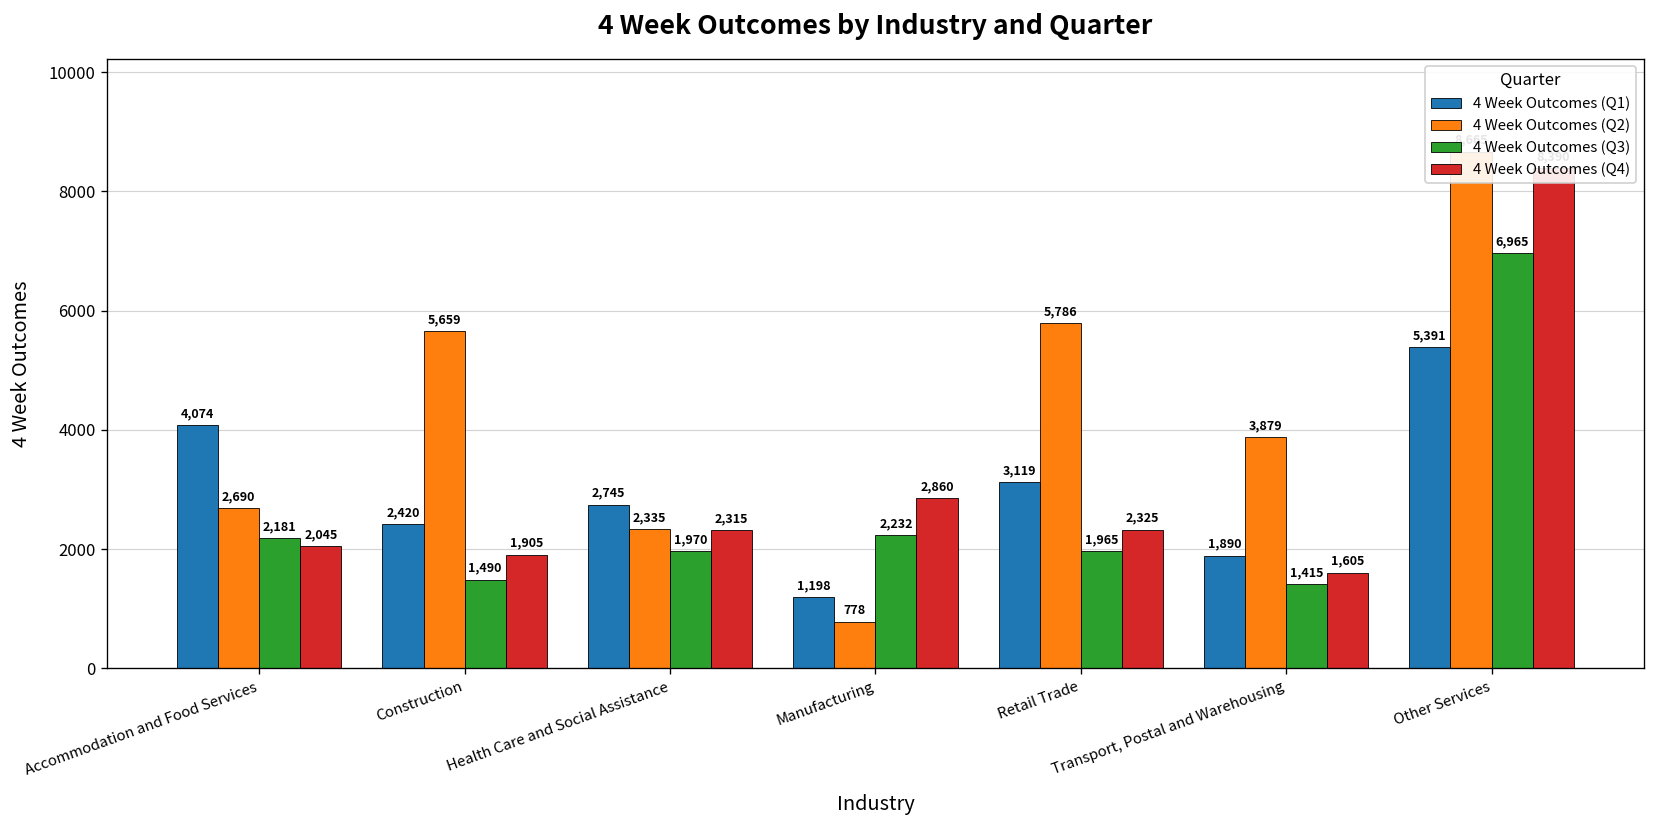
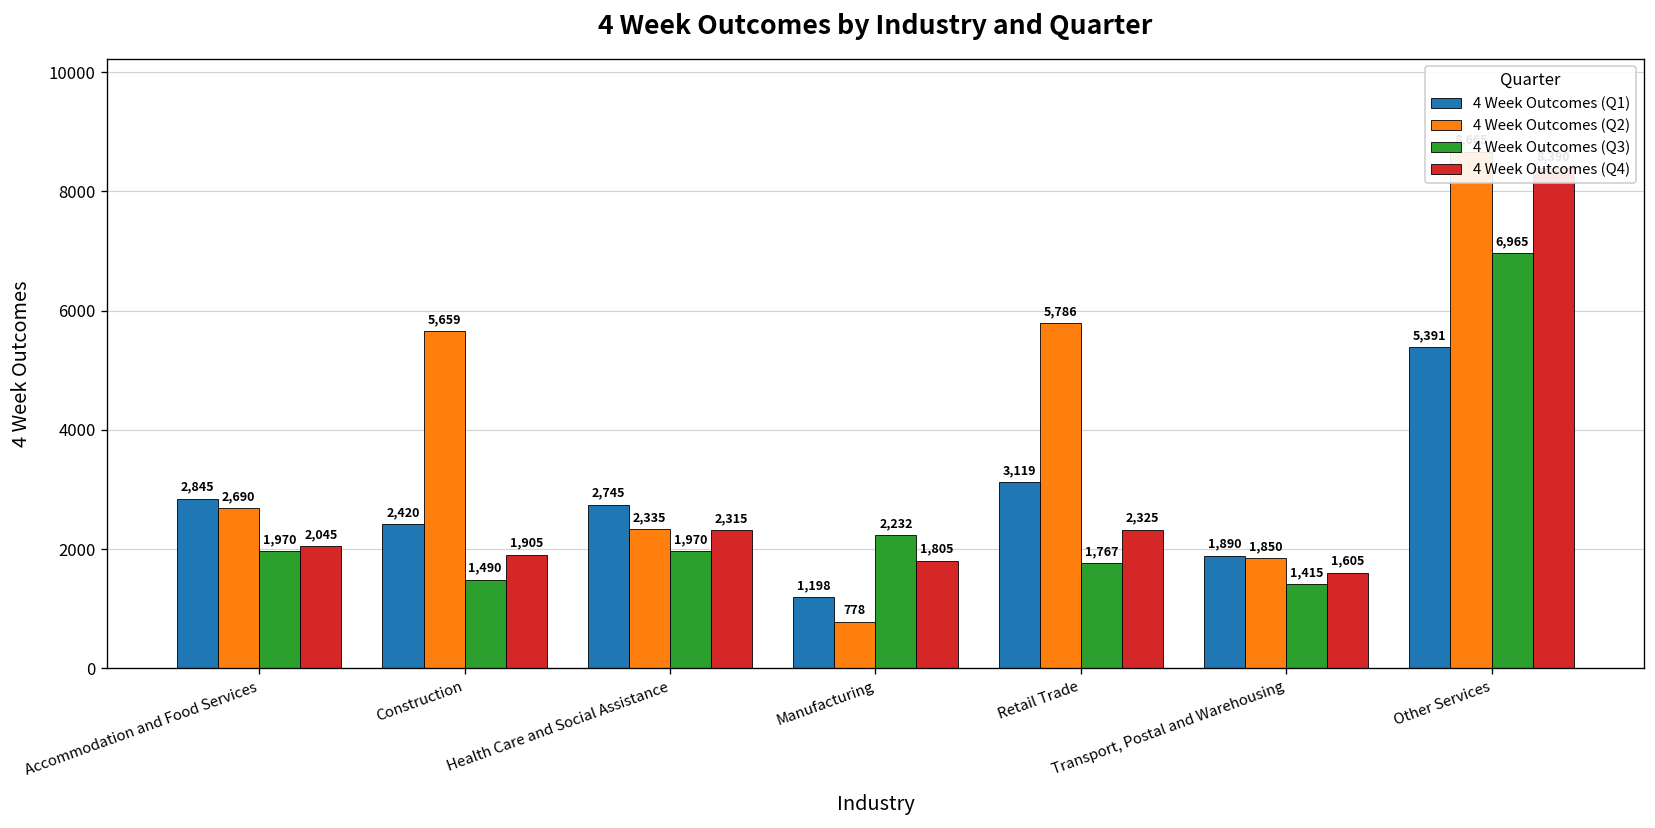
  {
    "4 Week Outcomes (Q1)": {
-     "Accommodation and Food Services": "4,074",
+     "Accommodation and Food Services": "2,845",
      "Construction": "2,420",
      "Health Care and Social Assistance": "2,745",
      "Manufacturing": "1,198",
      "Retail Trade": "3,119",
      "Transport, Postal and Warehousing": "1,890",
      "Other Services": "5,391"
    },
    "4 Week Outcomes (Q2)": {
      "Accommodation and Food Services": "2,690",
      "Construction": "5,659",
      "Health Care and Social Assistance": "2,335",
      "Manufacturing": "778",
      "Retail Trade": "5,786",
-     "Transport, Postal and Warehousing": "3,879"
+     "Transport, Postal and Warehousing": "1,850"
    },
    "4 Week Outcomes (Q3)": {
-     "Accommodation and Food Services": "2,181",
+     "Accommodation and Food Services": "1,970",
      "Construction": "1,490",
      "Health Care and Social Assistance": "1,970",
      "Manufacturing": "2,232",
-     "Retail Trade": "1,965",
+     "Retail Trade": "1,767",
      "Transport, Postal and Warehousing": "1,415",
      "Other Services": "6,965"
    },
    "4 Week Outcomes (Q4)": {
      "Accommodation and Food Services": "2,045",
      "Construction": "1,905",
      "Health Care and Social Assistance": "2,315",
-     "Manufacturing": "2,860",
+     "Manufacturing": "1,805",
      "Retail Trade": "2,325",
      "Transport, Postal and Warehousing": "1,605"
    }
  }
